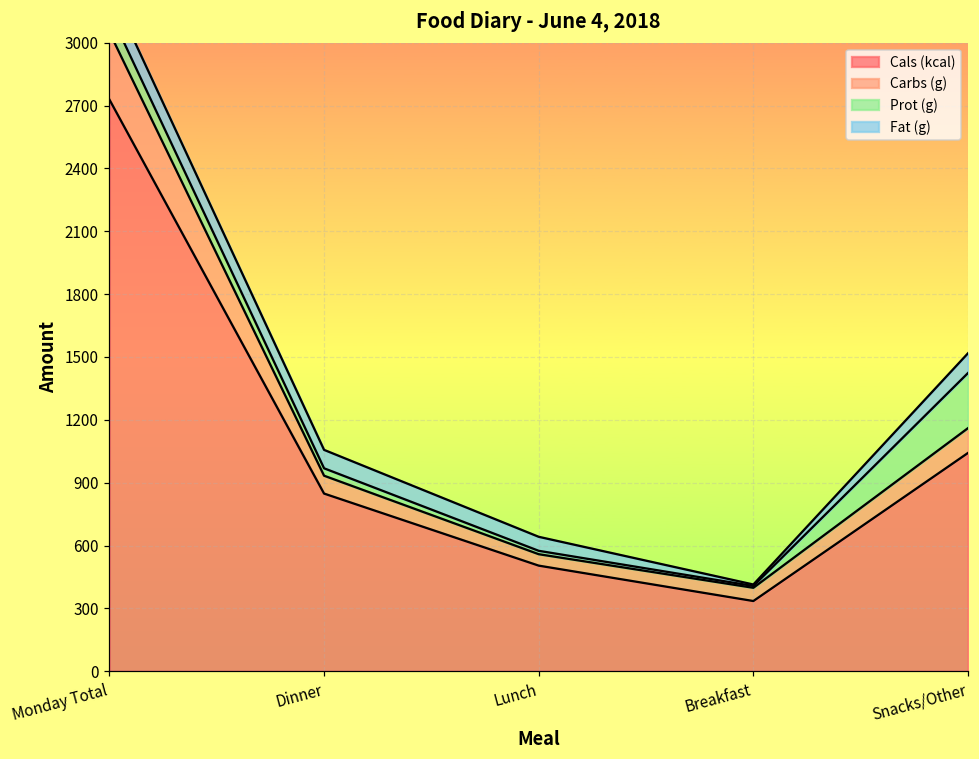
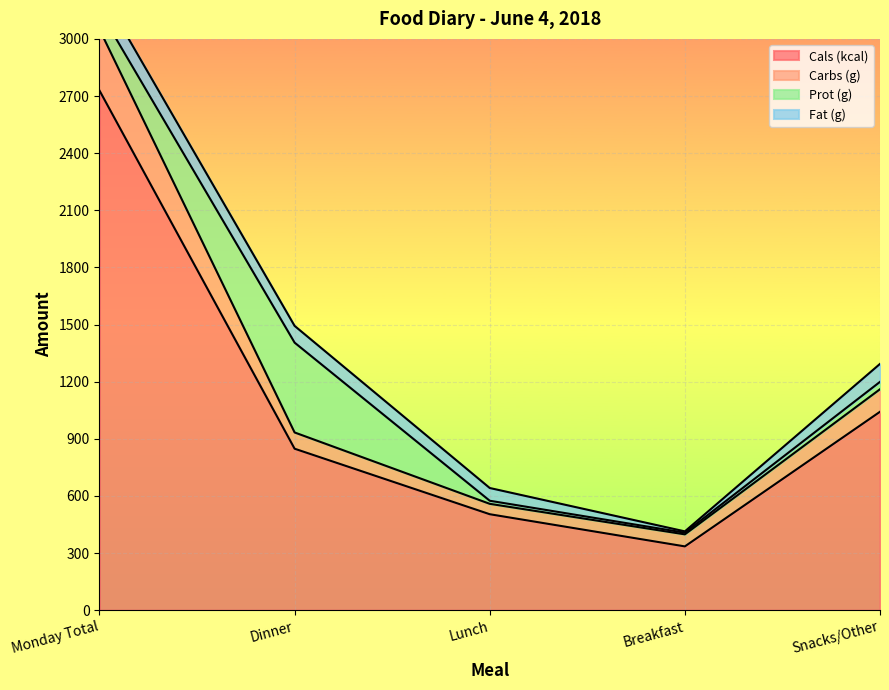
  {
    "Prot (g)": {
-     "Dinner": 40,
+     "Dinner": 470,
      "Lunch": 20,
-     "Snacks/Other": 260
+     "Snacks/Other": 40
    },
    "Fat (g)": {
      "Dinner": 90,
      "Lunch": 70,
      "Snacks/Other": 90
    }
  }
